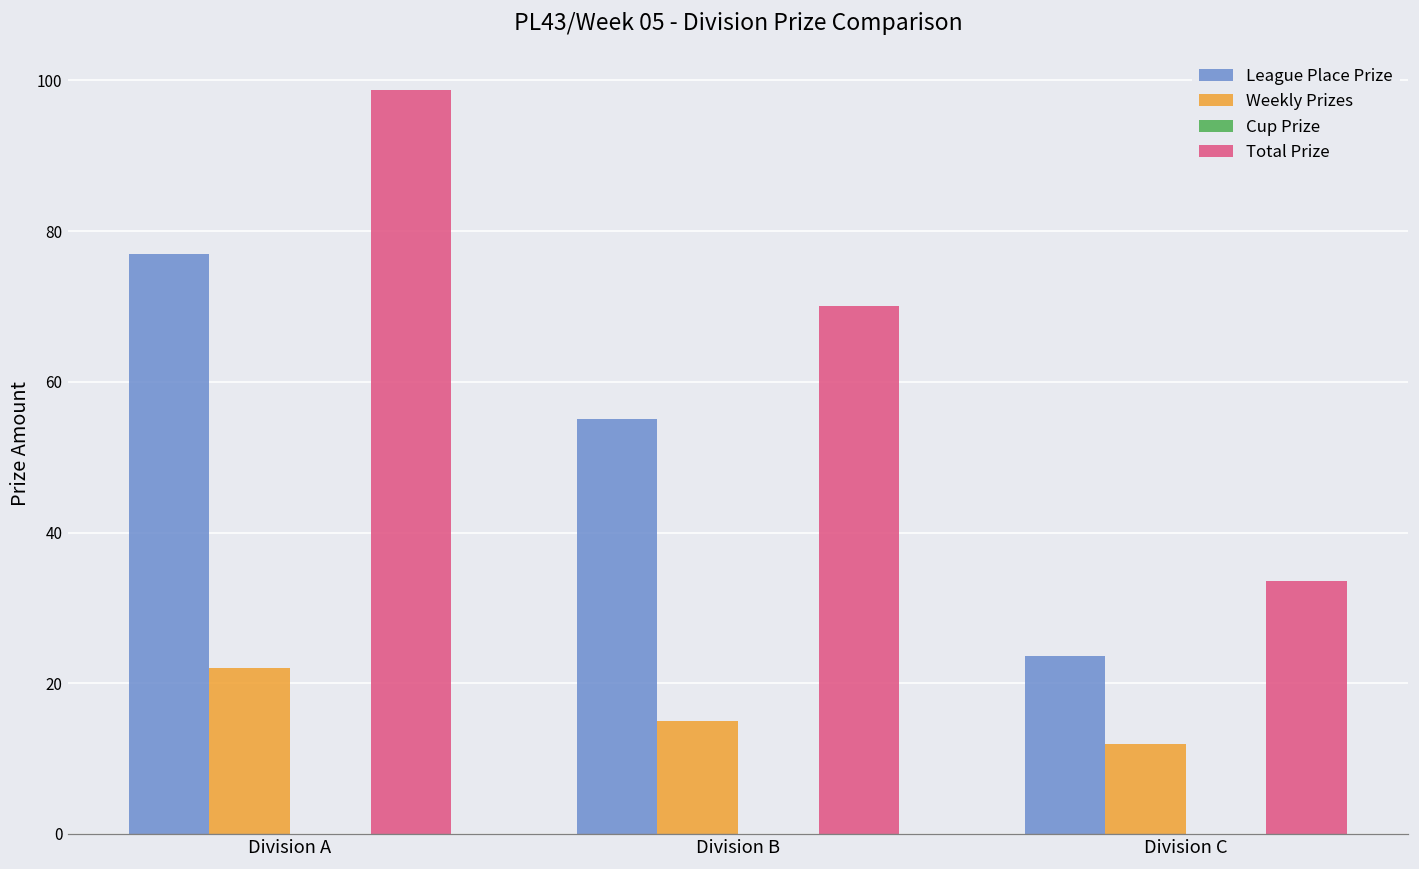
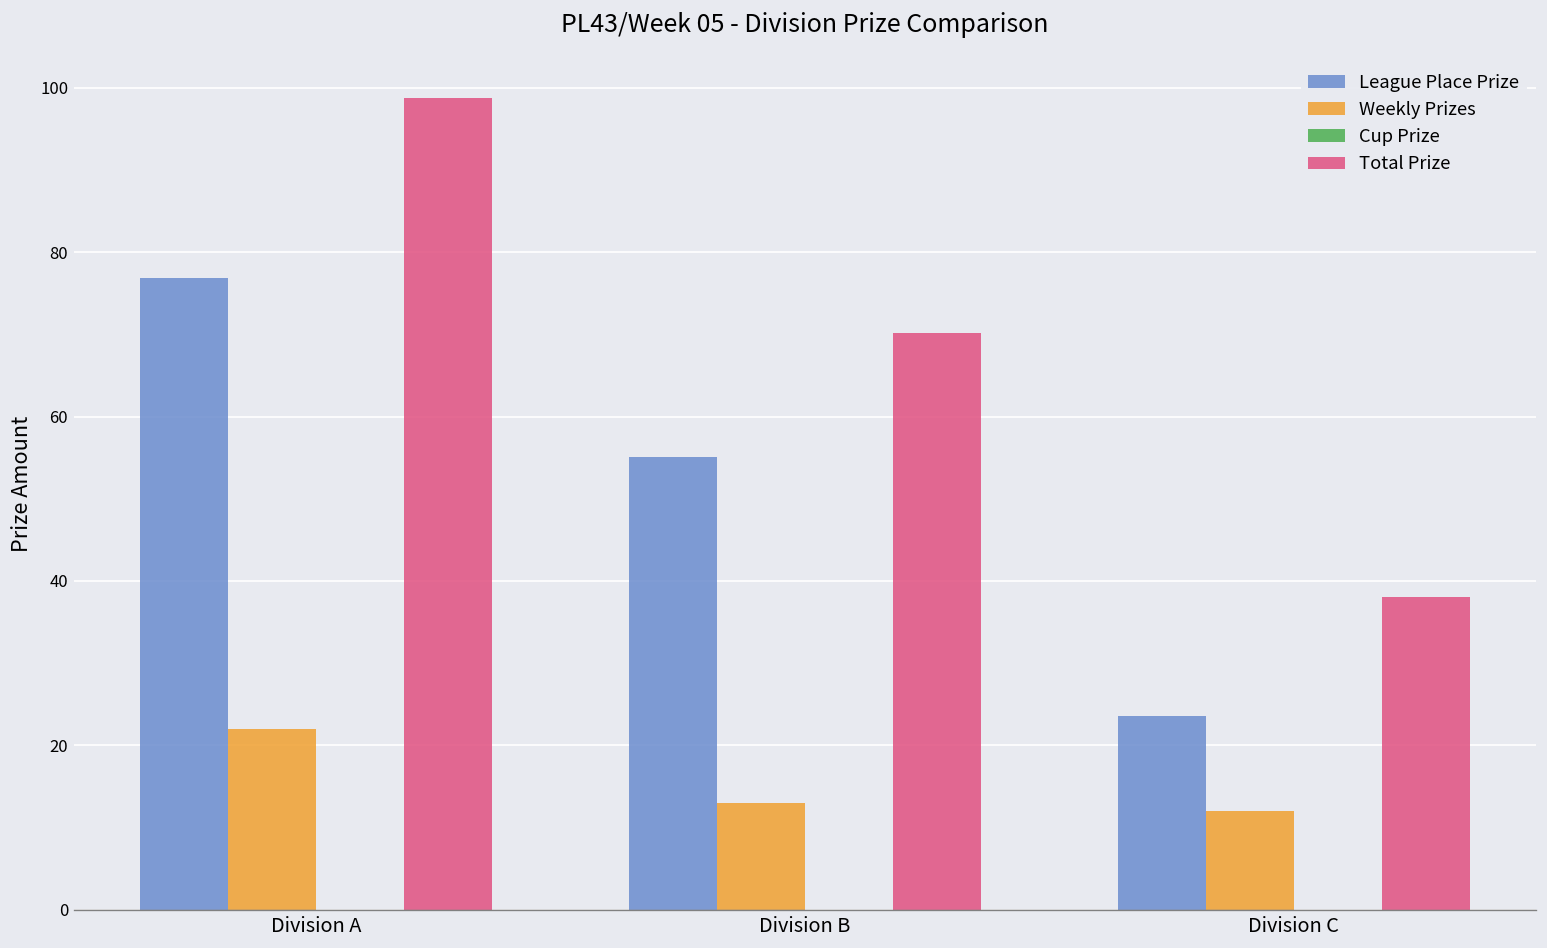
  {
    "League Place Prize": {
      "Division A": 77,
      "Division B": 55,
      "Division C": 24
    },
    "Weekly Prizes": {
      "Division A": 22,
-     "Division B": 15,
+     "Division B": 13,
      "Division C": 12
    },
    "Cup Prize": {
      "Division A": 0,
      "Division B": 0,
      "Division C": 0
    },
    "Total Prize": {
      "Division A": 99,
      "Division B": 70,
-     "Division C": 34
+     "Division C": 38
    }
  }
